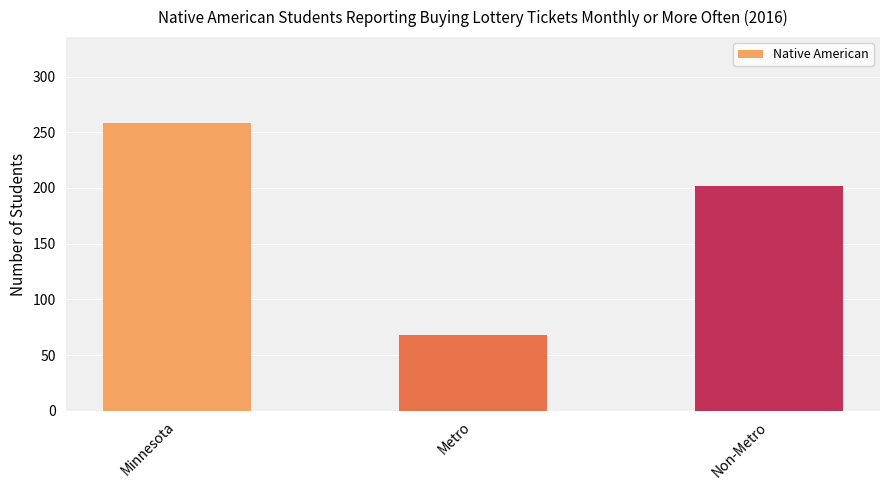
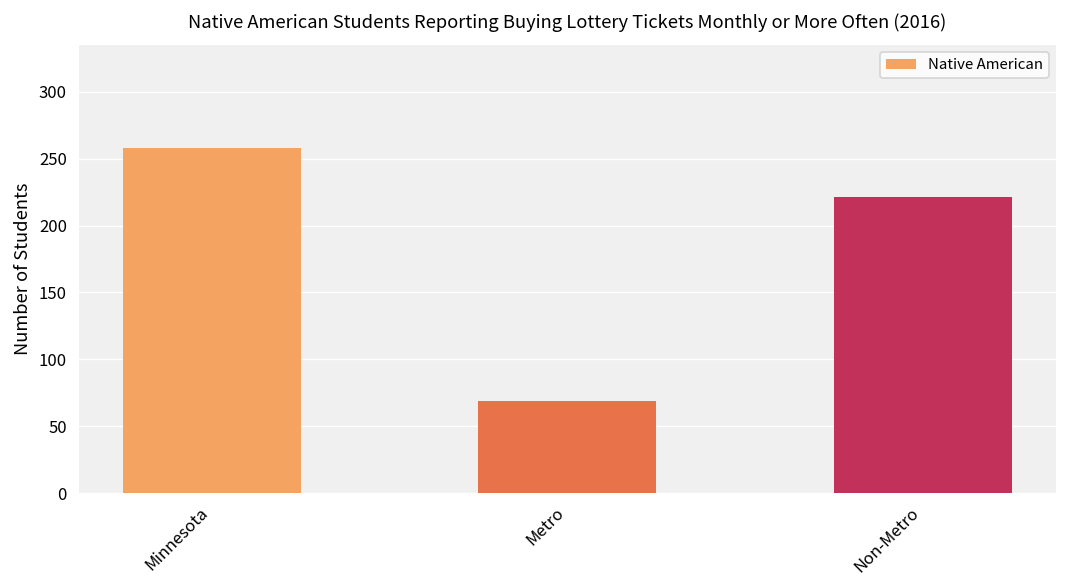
  {
    "Minnesota": 258,
    "Metro": 69,
-   "Non-Metro": 202
+   "Non-Metro": 221
  }
